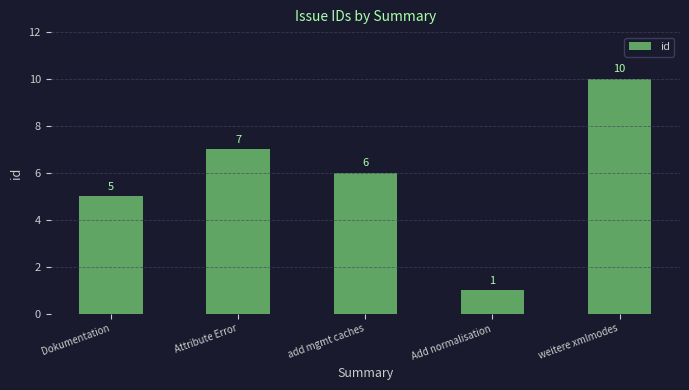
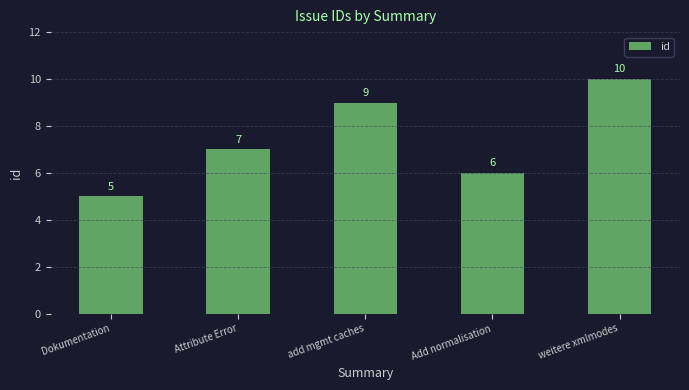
  {
    "Dokumentation": 5,
    "Attribute Error": 7,
-   "add mgmt caches": 6,
-   "Add normalisation": 1,
+   "add mgmt caches": 9,
+   "Add normalisation": 6,
    "weitere xmlmodes": 10
  }
